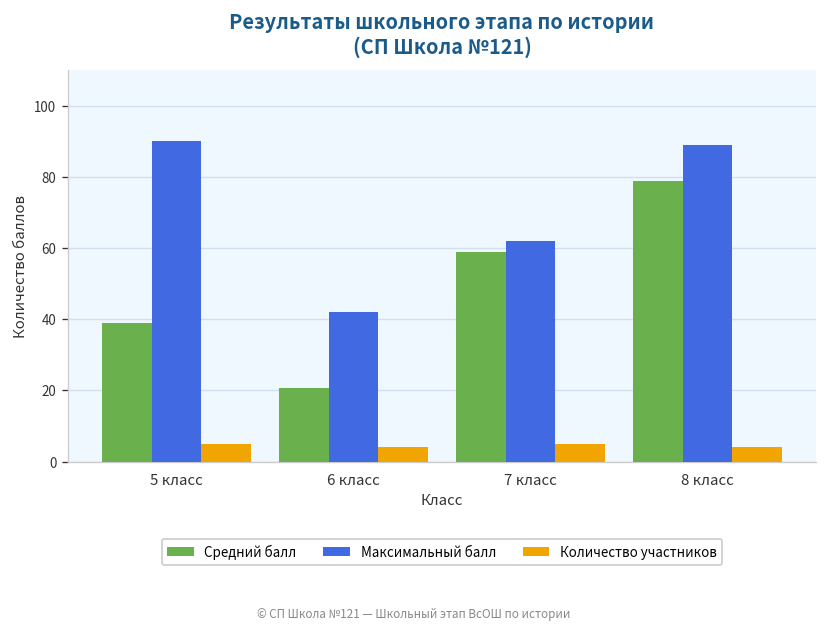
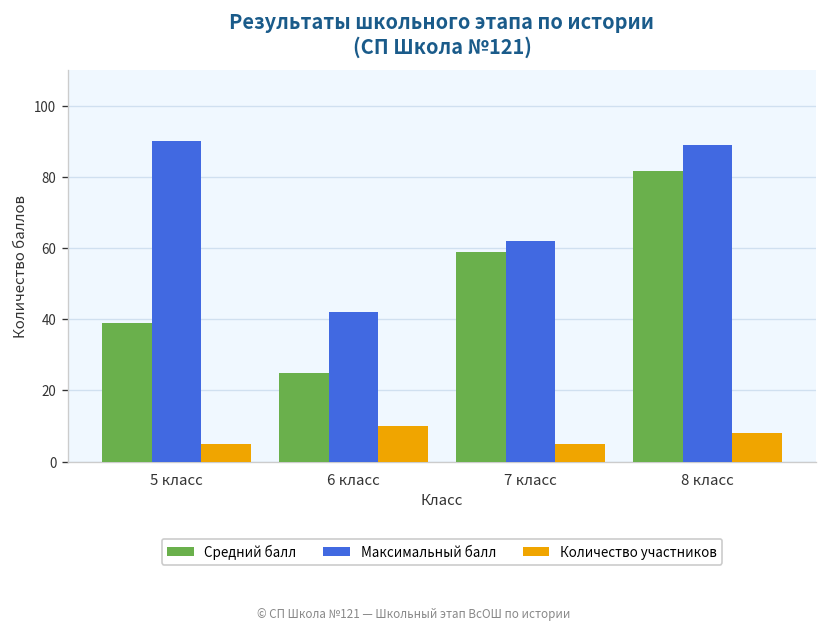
  {
    "Средний балл": {
      "5 класс": 39,
-     "6 класс": 21,
+     "6 класс": 25,
      "7 класс": 59,
-     "8 класс": 79
+     "8 класс": 82
    },
    "Максимальный балл": {
      "5 класс": 90,
      "6 класс": 42,
      "7 класс": 62,
      "8 класс": 89
    },
    "Количество участников": {
      "5 класс": 5,
-     "6 класс": 4,
+     "6 класс": 10,
      "7 класс": 5,
-     "8 класс": 4
+     "8 класс": 8
    }
  }
